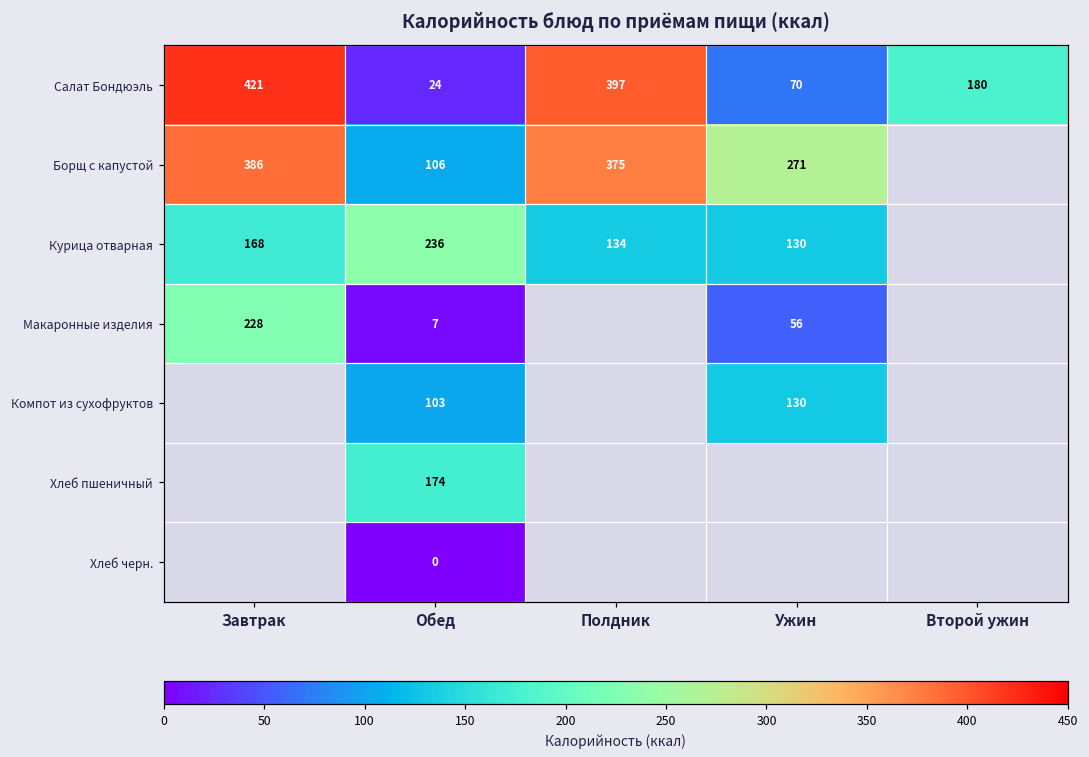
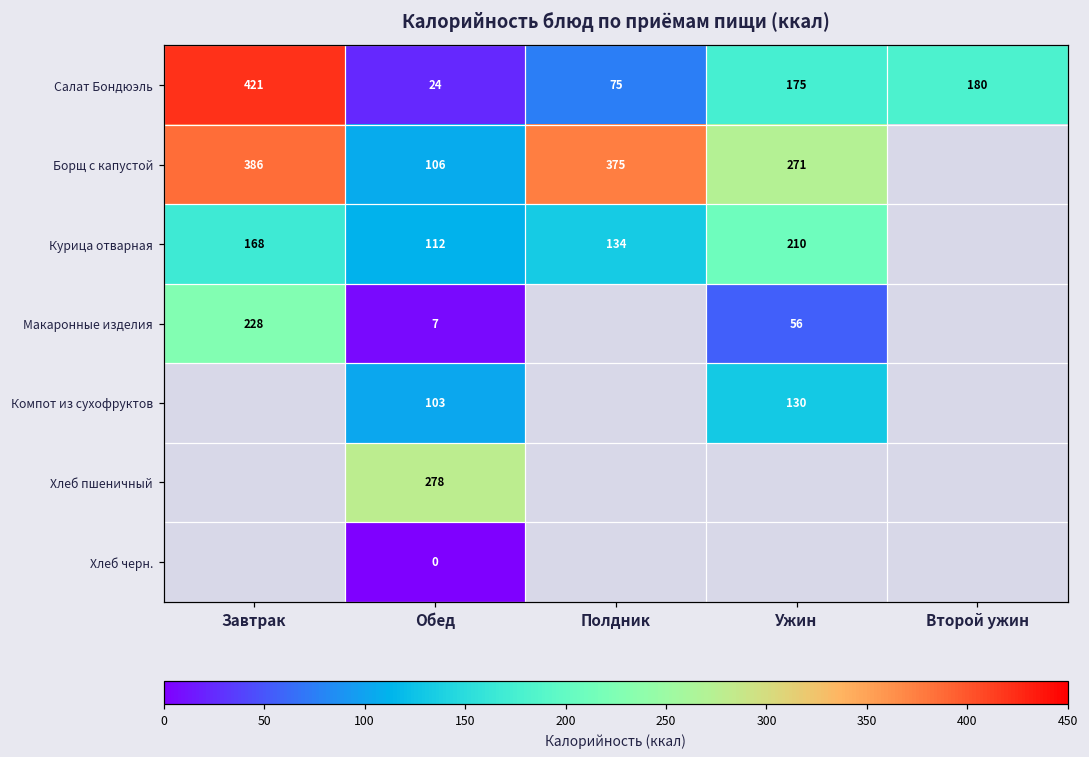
  {
    "Салат Бондюэль": {
      "Завтрак": 421,
      "Обед": 24,
-     "Полдник": 397,
-     "Ужин": 70,
+     "Полдник": 75,
+     "Ужин": 175,
      "Второй ужин": 180
    },
    "Борщ с капустой": {
      "Завтрак": 386,
      "Обед": 106,
      "Полдник": 375,
      "Ужин": 271
    },
    "Курица отварная": {
      "Завтрак": 168,
-     "Обед": 236,
+     "Обед": 112,
      "Полдник": 134,
-     "Ужин": 130
+     "Ужин": 210
    },
    "Макаронные изделия": {
      "Завтрак": 228,
      "Обед": 7,
      "Ужин": 56
    },
    "Компот из сухофруктов": {
      "Обед": 103,
      "Ужин": 130
    },
    "Хлеб пшеничный": {
-     "Обед": 174
+     "Обед": 278
    },
    "Хлеб черн.": {
      "Обед": 0
    }
  }
